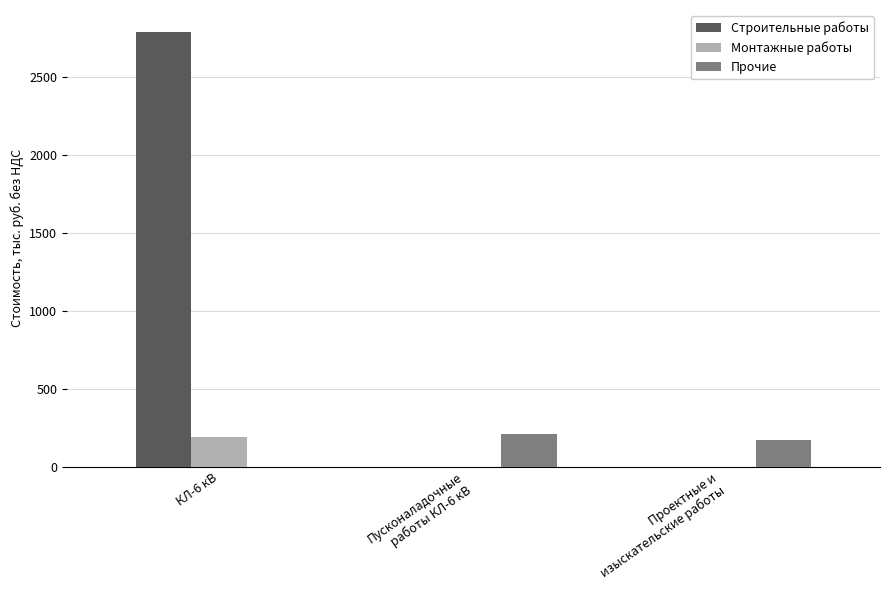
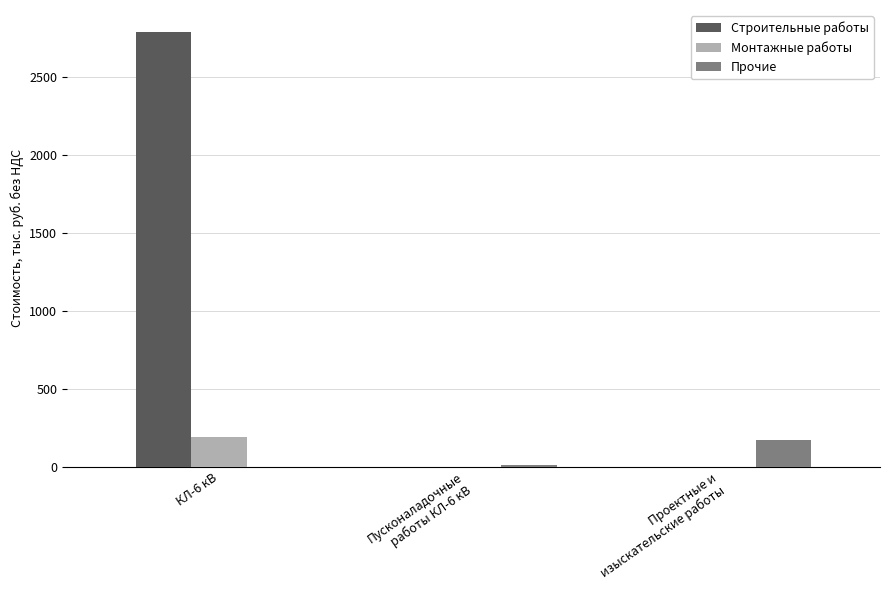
  {
    "Строительные работы": {
      "КЛ-6 кВ": 2790,
      "Пусконаладочные работы КЛ-6 кВ": 0,
      "Проектные и изыскательские работы": 0
    },
    "Монтажные работы": {
      "КЛ-6 кВ": 190,
      "Пусконаладочные работы КЛ-6 кВ": 0,
      "Проектные и изыскательские работы": 0
    },
    "Прочие": {
      "КЛ-6 кВ": 0,
-     "Пусконаладочные работы КЛ-6 кВ": 210,
+     "Пусконаладочные работы КЛ-6 кВ": 10,
      "Проектные и изыскательские работы": 170
    }
  }
